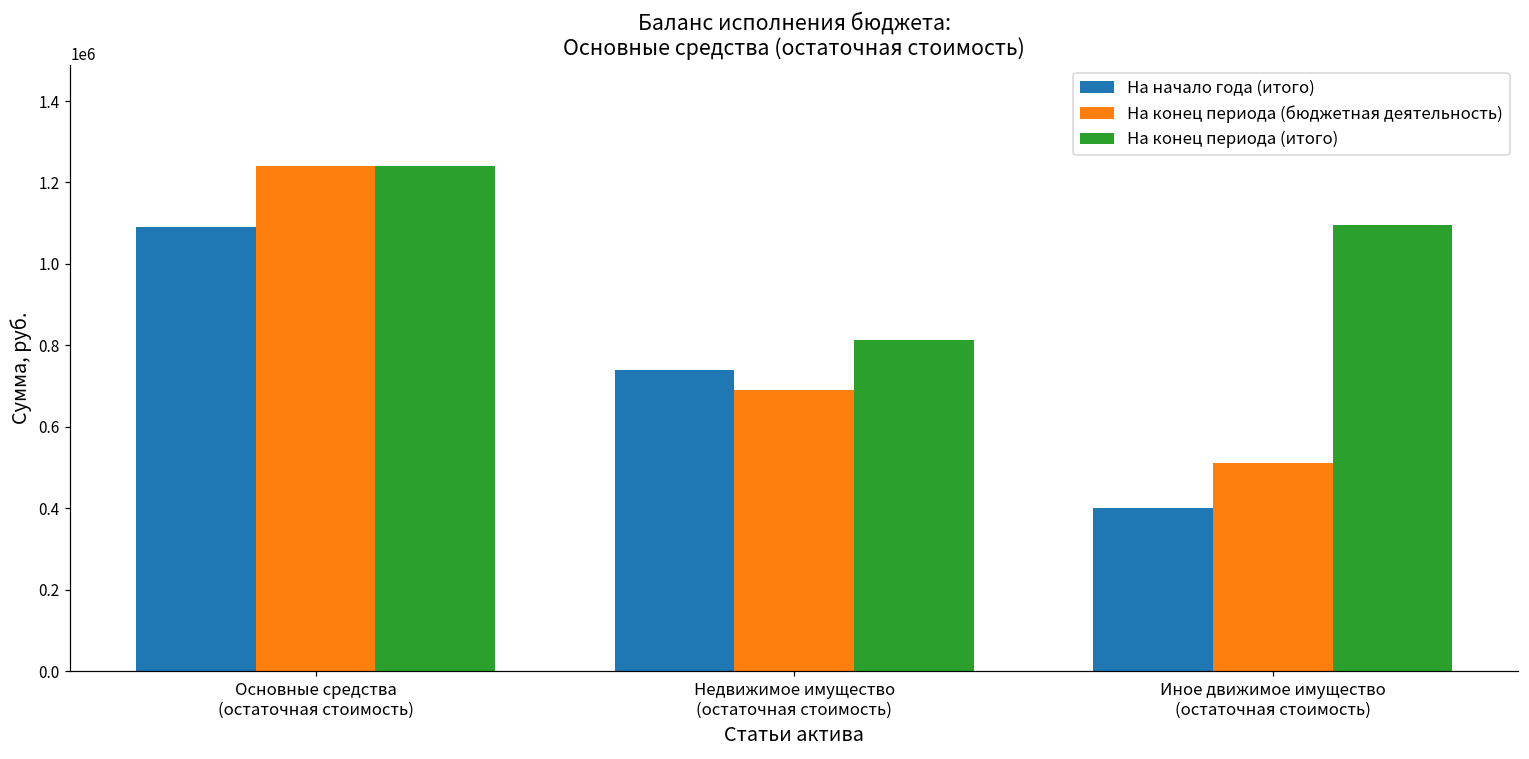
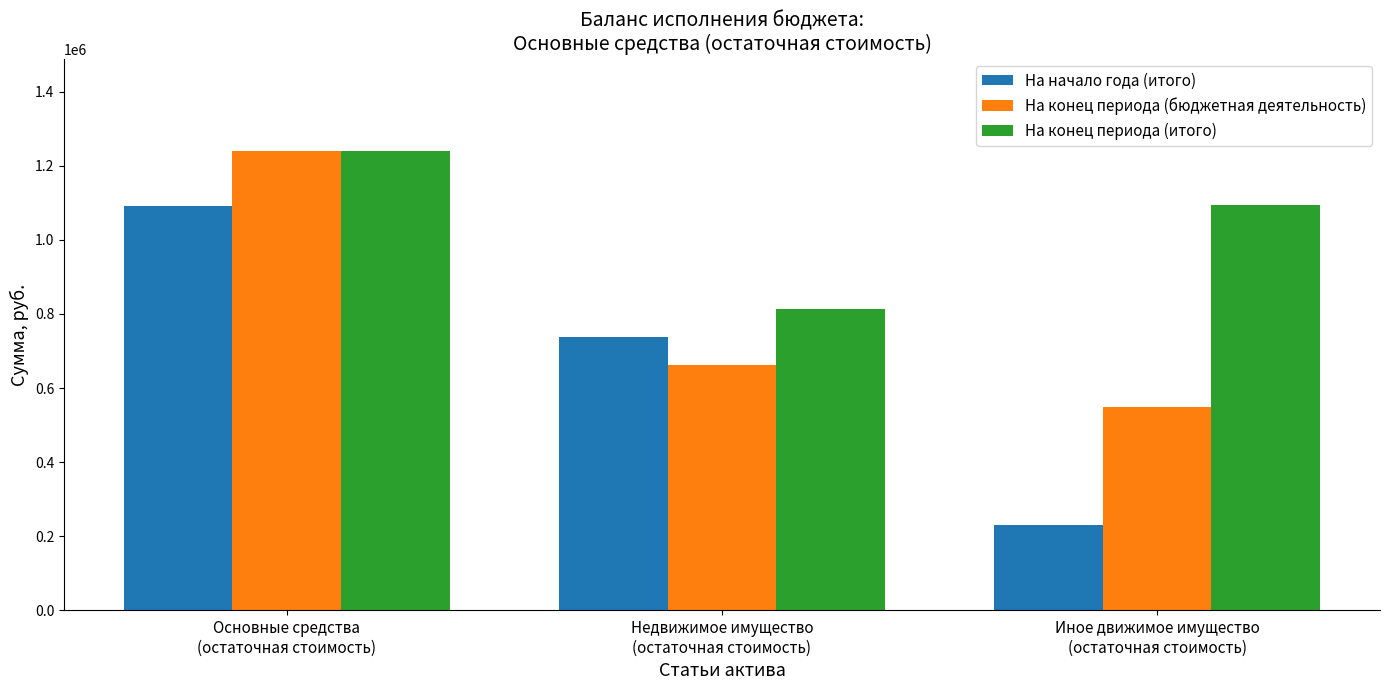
  {
    "На начало года (итого)": {
      "Основные средства (остаточная стоимость)": 1090000,
      "Недвижимое имущество (остаточная стоимость)": 740000,
-     "Иное движимое имущество (остаточная стоимость)": 400000
+     "Иное движимое имущество (остаточная стоимость)": 230000
    },
    "На конец периода (бюджетная деятельность)": {
      "Основные средства (остаточная стоимость)": 1240000,
-     "Недвижимое имущество (остаточная стоимость)": 690000,
-     "Иное движимое имущество (остаточная стоимость)": 510000
+     "Недвижимое имущество (остаточная стоимость)": 660000,
+     "Иное движимое имущество (остаточная стоимость)": 550000
    },
    "На конец периода (итого)": {
      "Основные средства (остаточная стоимость)": 1240000,
      "Недвижимое имущество (остаточная стоимость)": 810000,
      "Иное движимое имущество (остаточная стоимость)": 1090000
    }
  }
